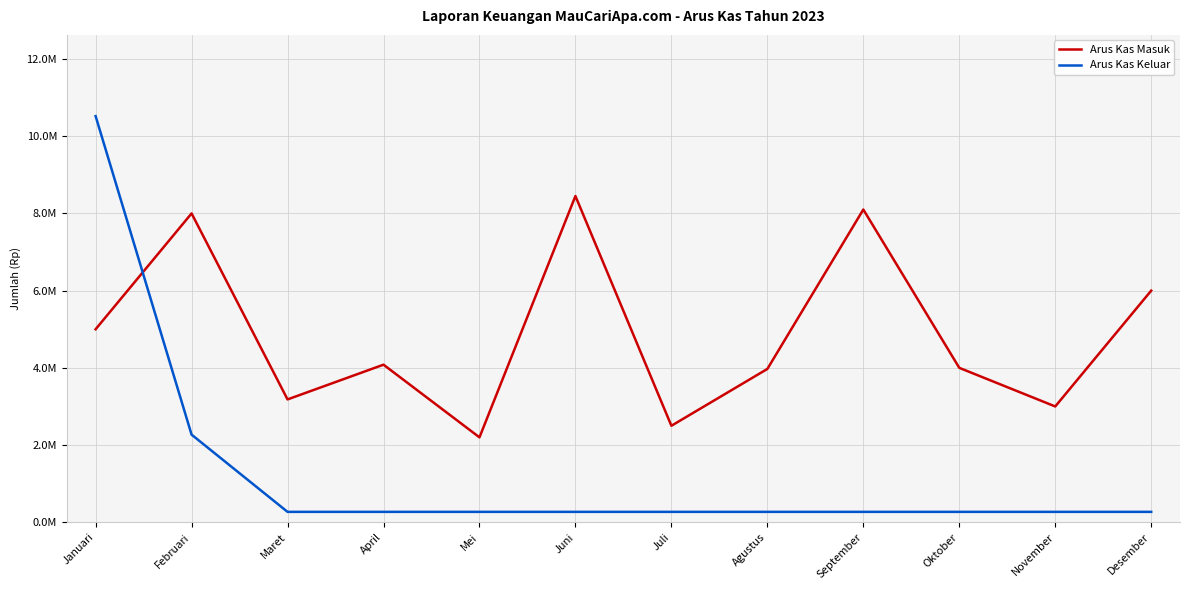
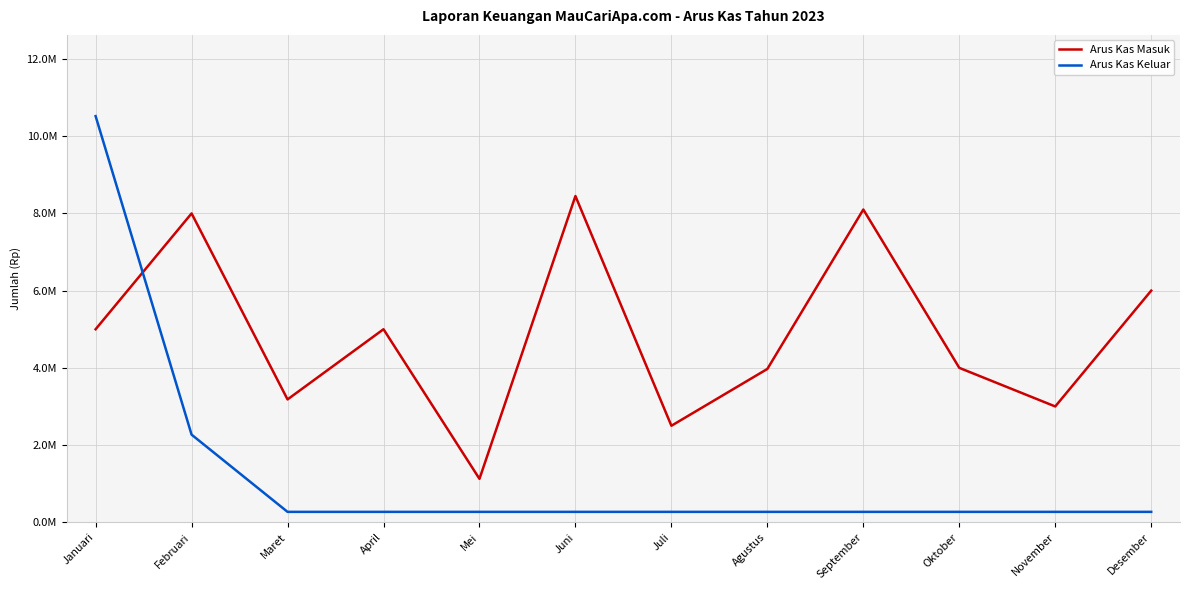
  {
    "Arus Kas Masuk": {
      "Januari": 5000000,
      "Februari": 8000000,
      "Maret": 3200000,
-     "April": 4100000,
-     "Mei": 2200000,
+     "April": 5000000,
+     "Mei": 1100000,
      "Juni": 8500000,
      "Juli": 2500000,
      "Agustus": 4000000,
      "September": 8100000,
      "Oktober": 4000000,
      "November": 3000000,
      "Desember": 6000000
    },
    "Arus Kas Keluar": {
      "Januari": 10500000,
      "Februari": 2300000,
      "Maret": 300000,
      "April": 300000,
      "Mei": 300000,
      "Juni": 300000,
      "Juli": 300000,
      "Agustus": 300000,
      "September": 300000,
      "Oktober": 300000,
      "November": 300000,
      "Desember": 300000
    }
  }
